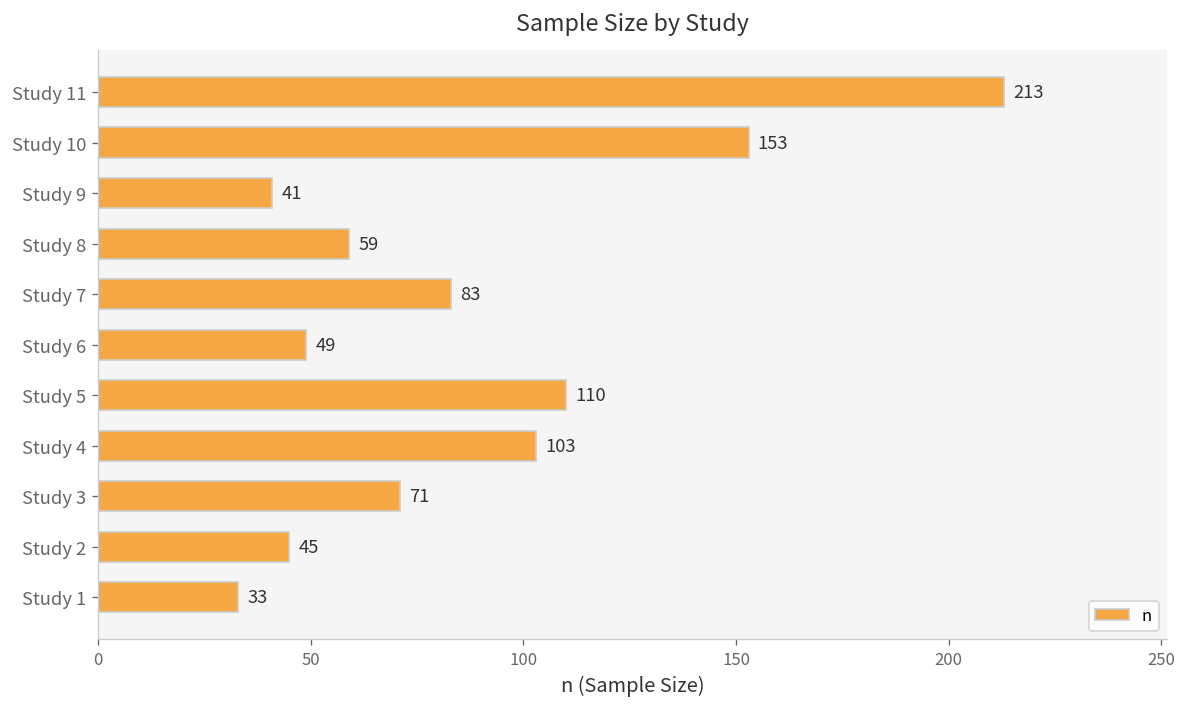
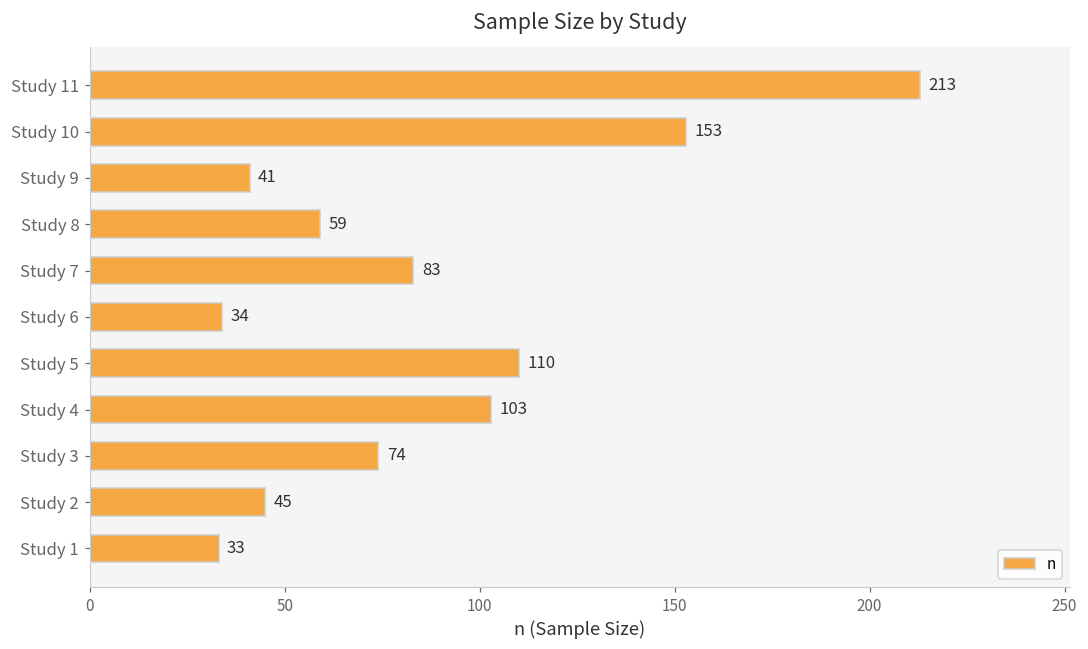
  {
    "Study 11": 213,
    "Study 10": 153,
    "Study 9": 41,
    "Study 8": 59,
    "Study 7": 83,
-   "Study 6": 49,
+   "Study 6": 34,
    "Study 5": 110,
    "Study 4": 103,
-   "Study 3": 71,
+   "Study 3": 74,
    "Study 2": 45,
    "Study 1": 33
  }
